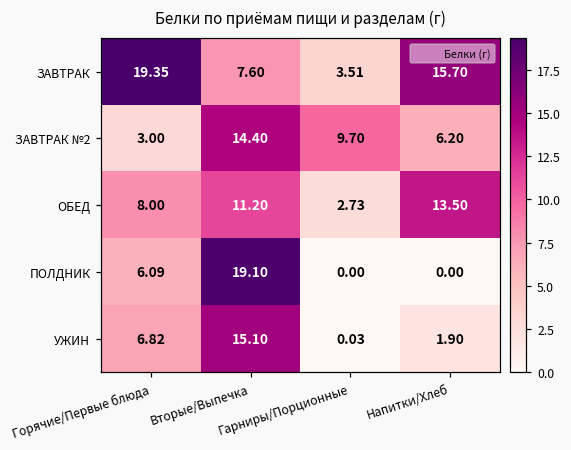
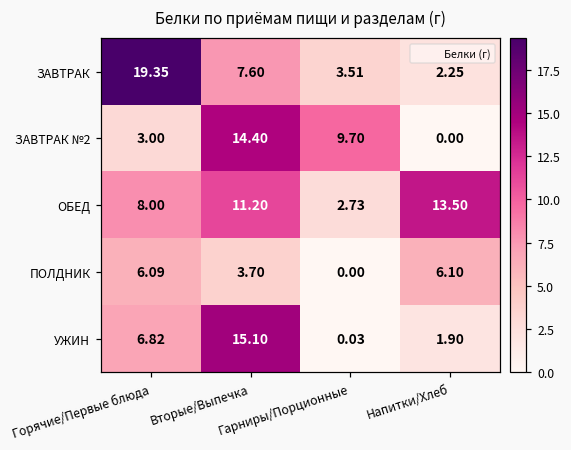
  {
    "ЗАВТРАК": {
      "Горячие/Первые блюда": 19.35,
      "Вторые/Выпечка": 7.60,
      "Гарниры/Порционные": 3.51,
-     "Напитки/Хлеб": 15.70
+     "Напитки/Хлеб": 2.25
    },
    "ЗАВТРАК №2": {
      "Горячие/Первые блюда": 3.00,
      "Вторые/Выпечка": 14.40,
      "Гарниры/Порционные": 9.70,
-     "Напитки/Хлеб": 6.20
+     "Напитки/Хлеб": 0.00
    },
    "ОБЕД": {
      "Горячие/Первые блюда": 8.00,
      "Вторые/Выпечка": 11.20,
      "Гарниры/Порционные": 2.73,
      "Напитки/Хлеб": 13.50
    },
    "ПОЛДНИК": {
      "Горячие/Первые блюда": 6.09,
-     "Вторые/Выпечка": 19.10,
+     "Вторые/Выпечка": 3.70,
      "Гарниры/Порционные": 0.00,
-     "Напитки/Хлеб": 0.00
+     "Напитки/Хлеб": 6.10
    },
    "УЖИН": {
      "Горячие/Первые блюда": 6.82,
      "Вторые/Выпечка": 15.10,
      "Гарниры/Порционные": 0.03,
      "Напитки/Хлеб": 1.90
    }
  }
